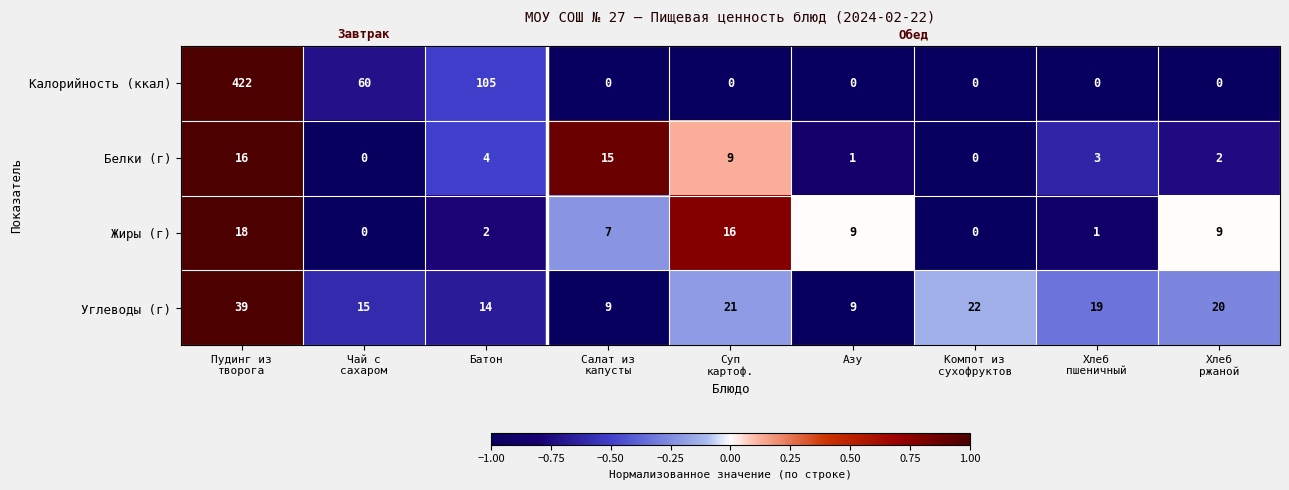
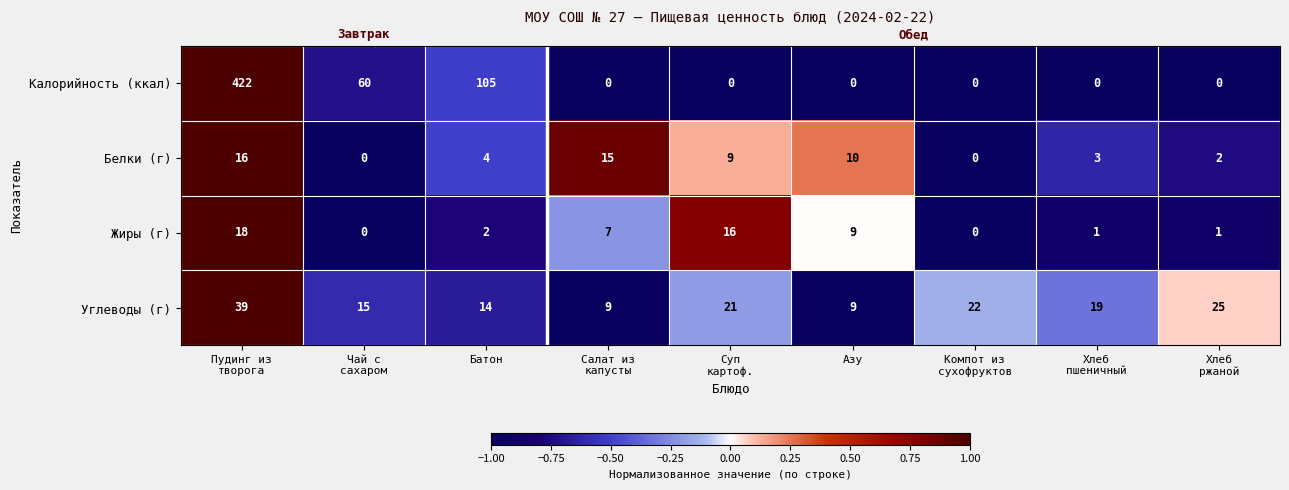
  {
    "Калорийность (ккал)": {
      "Пудинг из творога": 422,
      "Чай с сахаром": 60,
      "Батон": 105,
      "Салат из капусты": 0,
      "Суп картоф.": 0,
      "Азу": 0,
      "Компот из сухофруктов": 0,
      "Хлеб пшеничный": 0,
      "Хлеб ржаной": 0
    },
    "Белки (г)": {
      "Пудинг из творога": 16,
      "Чай с сахаром": 0,
      "Батон": 4,
      "Салат из капусты": 15,
      "Суп картоф.": 9,
-     "Азу": 1,
+     "Азу": 10,
      "Компот из сухофруктов": 0,
      "Хлеб пшеничный": 3,
      "Хлеб ржаной": 2
    },
    "Жиры (г)": {
      "Пудинг из творога": 18,
      "Чай с сахаром": 0,
      "Батон": 2,
      "Салат из капусты": 7,
      "Суп картоф.": 16,
      "Азу": 9,
      "Компот из сухофруктов": 0,
      "Хлеб пшеничный": 1,
-     "Хлеб ржаной": 9
+     "Хлеб ржаной": 1
    },
    "Углеводы (г)": {
      "Пудинг из творога": 39,
      "Чай с сахаром": 15,
      "Батон": 14,
      "Салат из капусты": 9,
      "Суп картоф.": 21,
      "Азу": 9,
      "Компот из сухофруктов": 22,
      "Хлеб пшеничный": 19,
-     "Хлеб ржаной": 20
+     "Хлеб ржаной": 25
    }
  }
